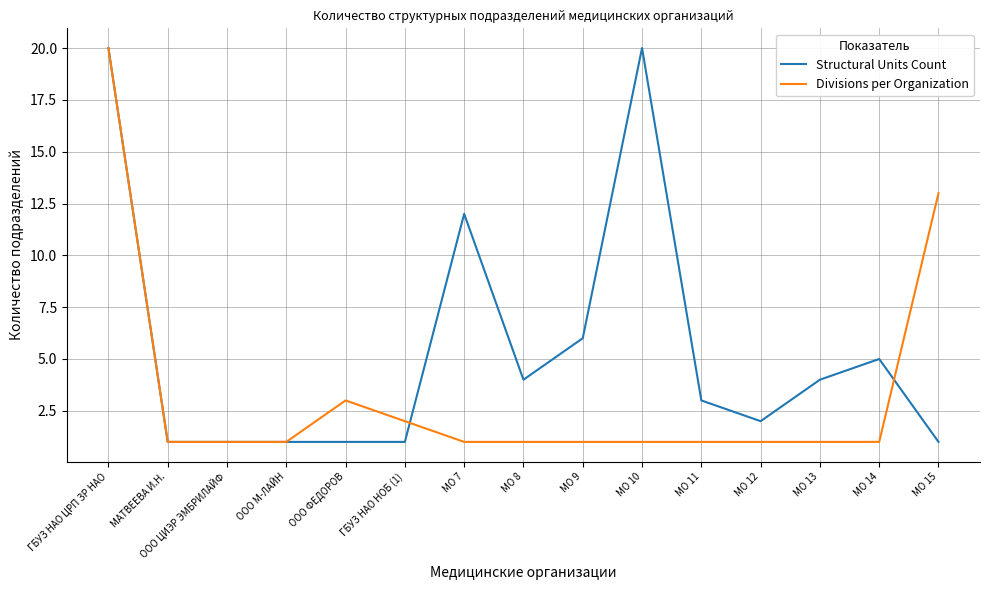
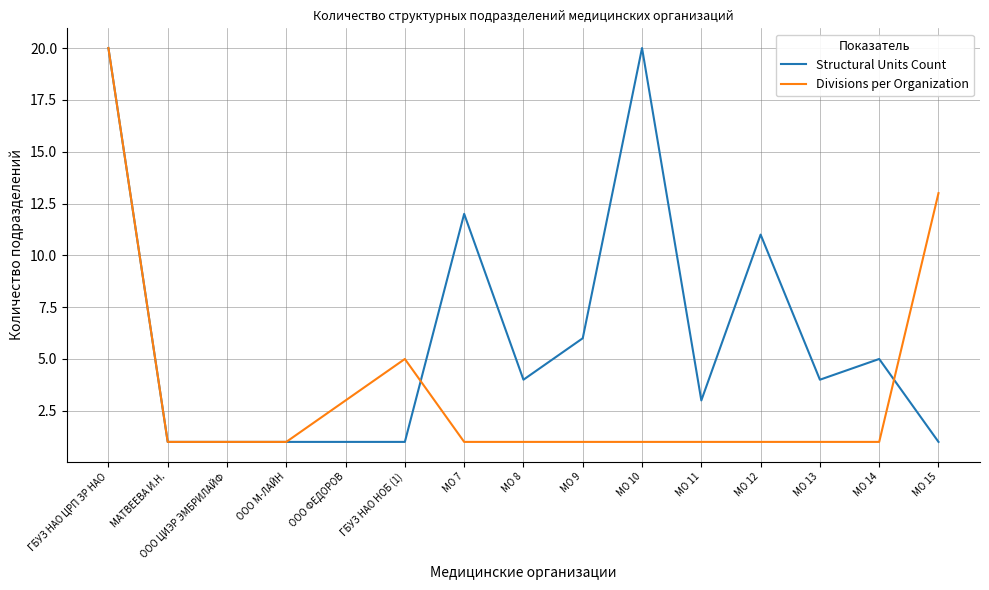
  {
    "Structural Units Count": {
      "ООО ФЕДОРОВ": 1,
      "ГБУЗ НАО НОБ (1)": 1,
      "МО 7": 12,
      "МО 8": 4,
      "МО 9": 6,
      "МО 10": 20,
      "МО 11": 3,
-     "МО 12": 2,
+     "МО 12": 11,
      "МО 13": 4,
      "МО 14": 5,
      "МО 15": 1
    },
    "Divisions per Organization": {
      "ООО ФЕДОРОВ": 3,
-     "ГБУЗ НАО НОБ (1)": 2,
+     "ГБУЗ НАО НОБ (1)": 5,
      "МО 7": 1,
      "МО 8": 1,
      "МО 9": 1,
      "МО 10": 1,
      "МО 11": 1,
      "МО 12": 1,
      "МО 13": 1,
      "МО 14": 1,
      "МО 15": 13
    }
  }
